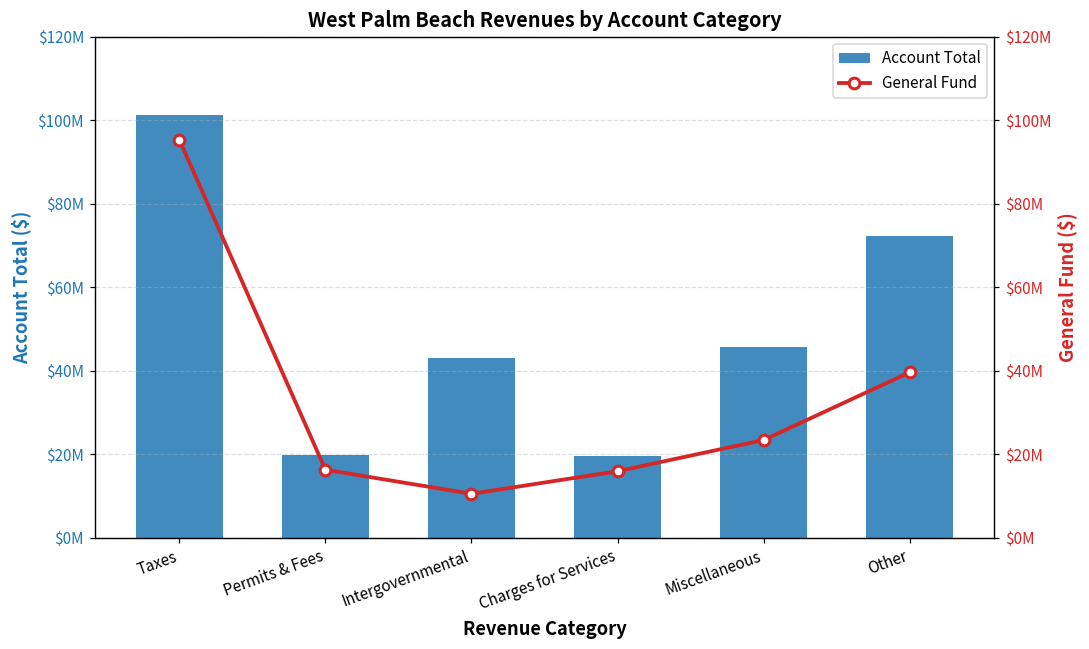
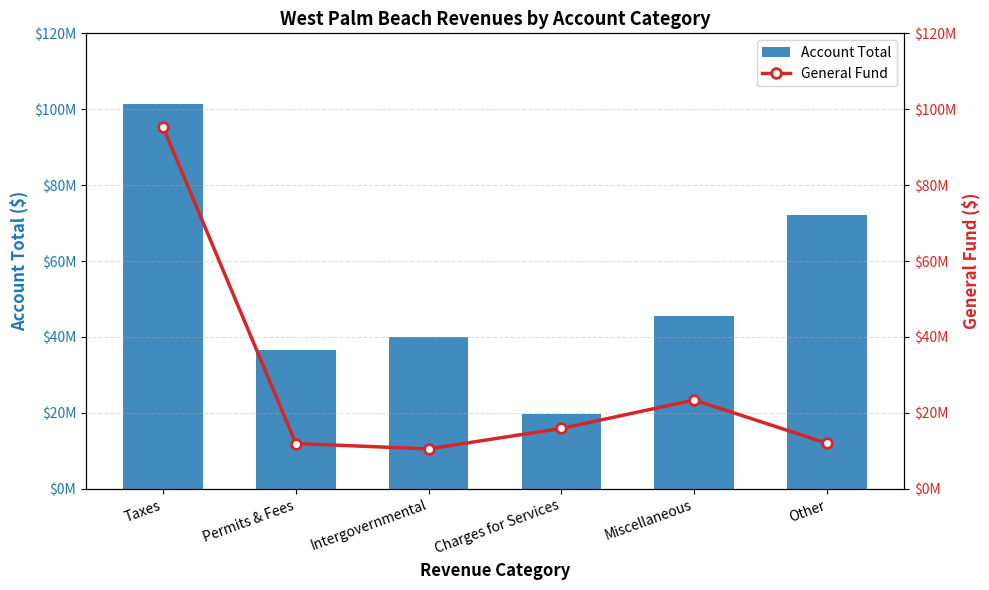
  {
    "Account Total": {
      "Taxes": "$101000000",
-     "Permits & Fees": "$20000000",
-     "Intergovernmental": "$43000000",
+     "Permits & Fees": "$36000000",
+     "Intergovernmental": "$40000000",
      "Charges for Services": "$20000000",
      "Miscellaneous": "$46000000",
      "Other": "$72000000"
    },
    "General Fund": {
      "Taxes": "$95000000",
-     "Permits & Fees": "$16000000",
+     "Permits & Fees": "$12000000",
      "Intergovernmental": "$11000000",
      "Charges for Services": "$16000000",
      "Miscellaneous": "$23000000",
-     "Other": "$40000000"
+     "Other": "$12000000"
    }
  }
